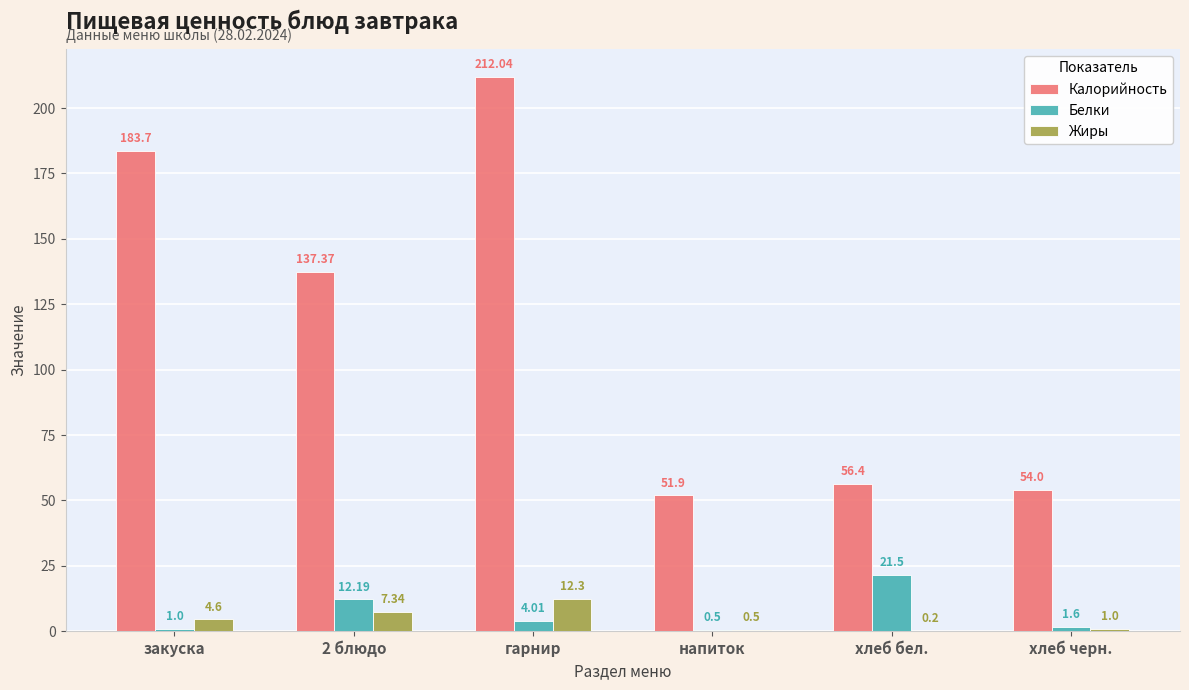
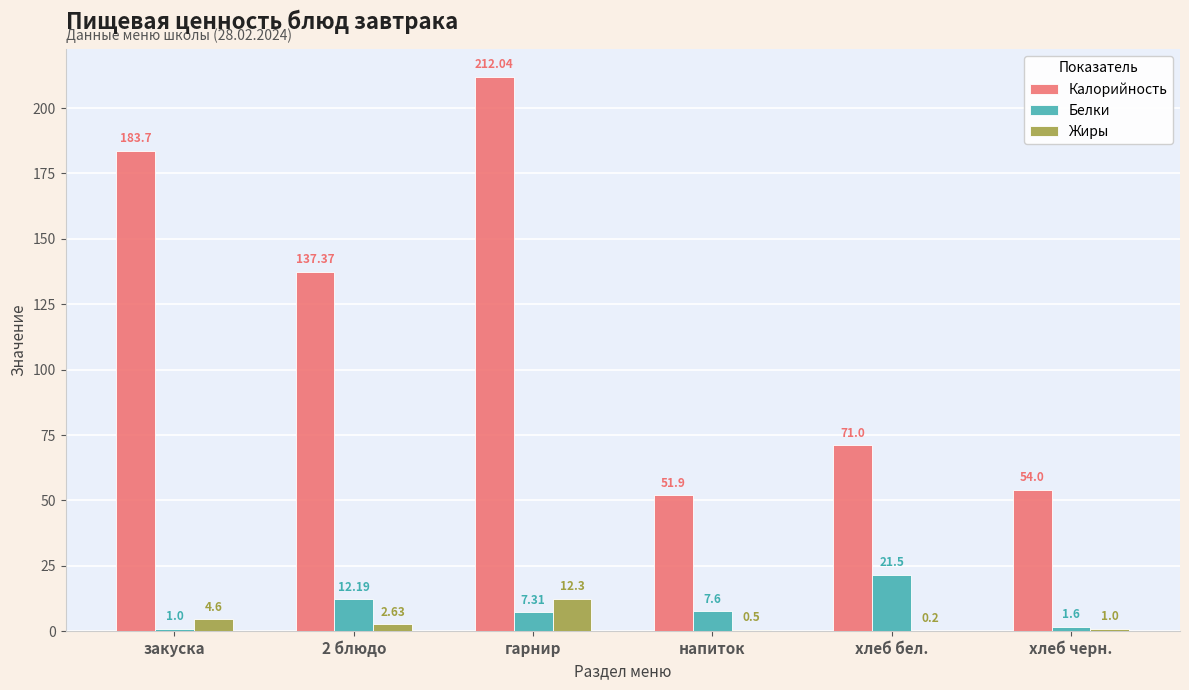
  {
    "Калорийность": {
      "закуска": 183.7,
      "2 блюдо": 137.37,
      "гарнир": 212.04,
      "напиток": 51.9,
-     "хлеб бел.": 56.4,
+     "хлеб бел.": 71.0,
      "хлеб черн.": 54.0
    },
    "Белки": {
      "закуска": 1.0,
      "2 блюдо": 12.19,
-     "гарнир": 4.01,
-     "напиток": 0.5,
+     "гарнир": 7.31,
+     "напиток": 7.6,
      "хлеб бел.": 21.5,
      "хлеб черн.": 1.6
    },
    "Жиры": {
      "закуска": 4.6,
-     "2 блюдо": 7.34,
+     "2 блюдо": 2.63,
      "гарнир": 12.3,
      "напиток": 0.5,
      "хлеб бел.": 0.2,
      "хлеб черн.": 1.0
    }
  }
